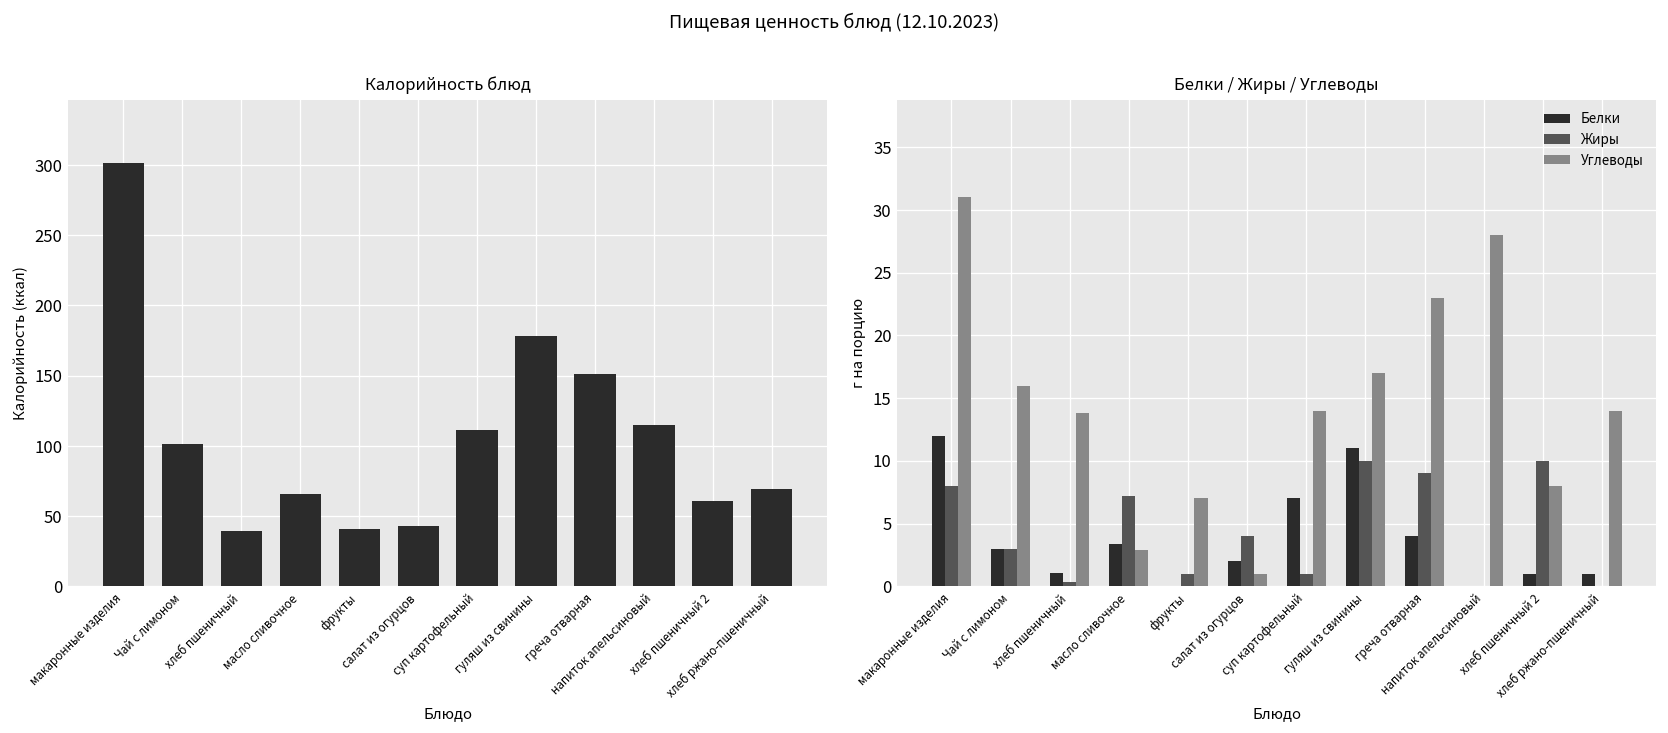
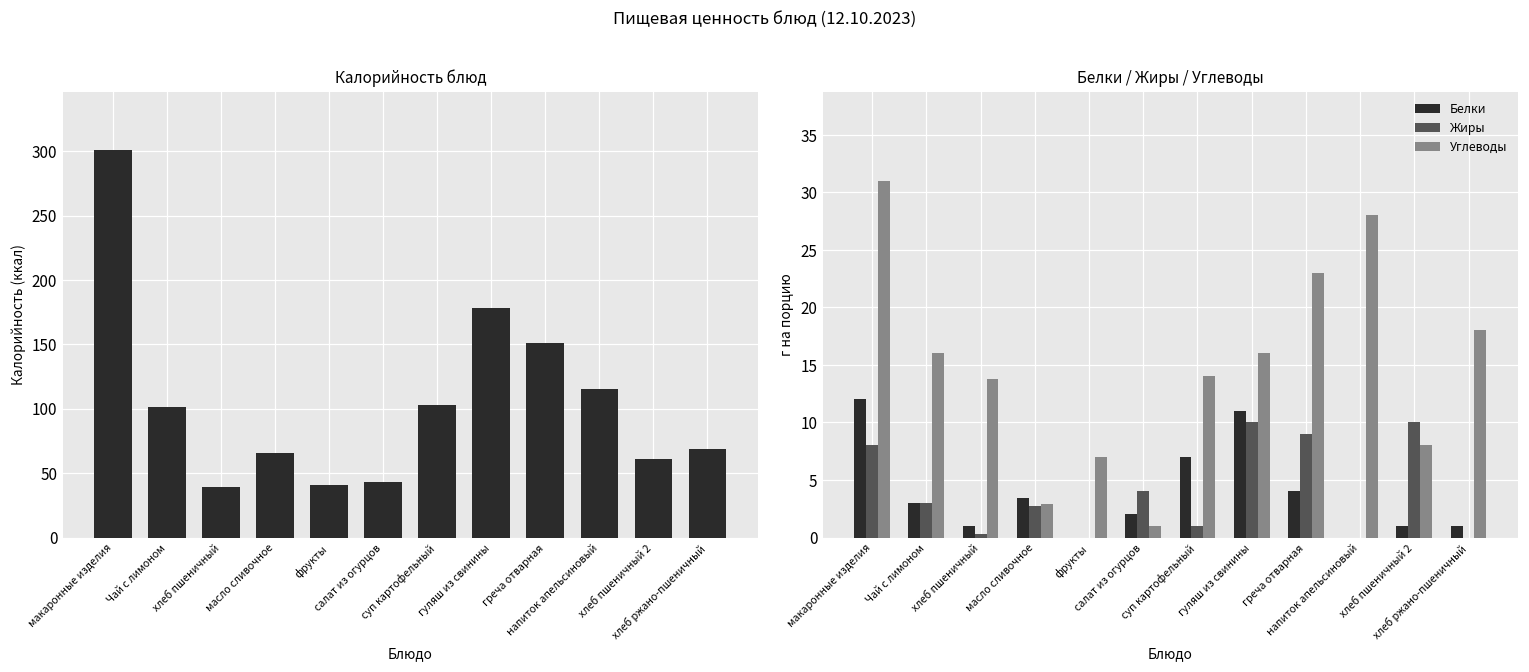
  {
    "Калорийность блюд": {
      "макаронные изделия": 301,
      "Чай с лимоном": 101,
      "хлеб пшеничный": 39,
      "масло сливочное": 66,
      "фрукты": 41,
      "салат из огурцов": 43,
-     "суп картофельный": 111,
+     "суп картофельный": 103,
      "гуляш из свинины": 178,
      "греча отварная": 151,
      "напиток апельсиновый": 115,
      "хлеб пшеничный 2": 61,
      "хлеб ржано-пшеничный": 69
    },
    "Белки / Жиры / Углеводы": {
      "Белки": {
        "макаронные изделия": 12.0,
        "Чай с лимоном": 3.0,
        "хлеб пшеничный": 1.0,
        "масло сливочное": 3.4,
        "фрукты": 0.0,
        "салат из огурцов": 2.0,
        "суп картофельный": 7.0,
        "гуляш из свинины": 11.0,
        "греча отварная": 4.0,
        "напиток апельсиновый": 0.0,
        "хлеб пшеничный 2": 1.0,
        "хлеб ржано-пшеничный": 1.0
      },
      "Жиры": {
        "макаронные изделия": 8.0,
        "Чай с лимоном": 3.0,
        "хлеб пшеничный": 0.3,
-       "масло сливочное": 7.2,
-       "фрукты": 1,
+       "масло сливочное": 2.7,
+       "фрукты": 0,
        "салат из огурцов": 4.0,
        "суп картофельный": 1.0,
        "гуляш из свинины": 10.0,
        "греча отварная": 9.0,
        "напиток апельсиновый": 0.0,
        "хлеб пшеничный 2": 10.0,
        "хлеб ржано-пшеничный": 0.0
      },
      "Углеводы": {
        "макаронные изделия": 31,
        "Чай с лимоном": 16,
        "хлеб пшеничный": 14,
        "масло сливочное": 3,
        "фрукты": 7,
        "салат из огурцов": 1,
        "суп картофельный": 14,
-       "гуляш из свинины": 17,
+       "гуляш из свинины": 16,
        "греча отварная": 23,
        "напиток апельсиновый": 28,
        "хлеб пшеничный 2": 8,
-       "хлеб ржано-пшеничный": 14
+       "хлеб ржано-пшеничный": 18
      }
    }
  }
